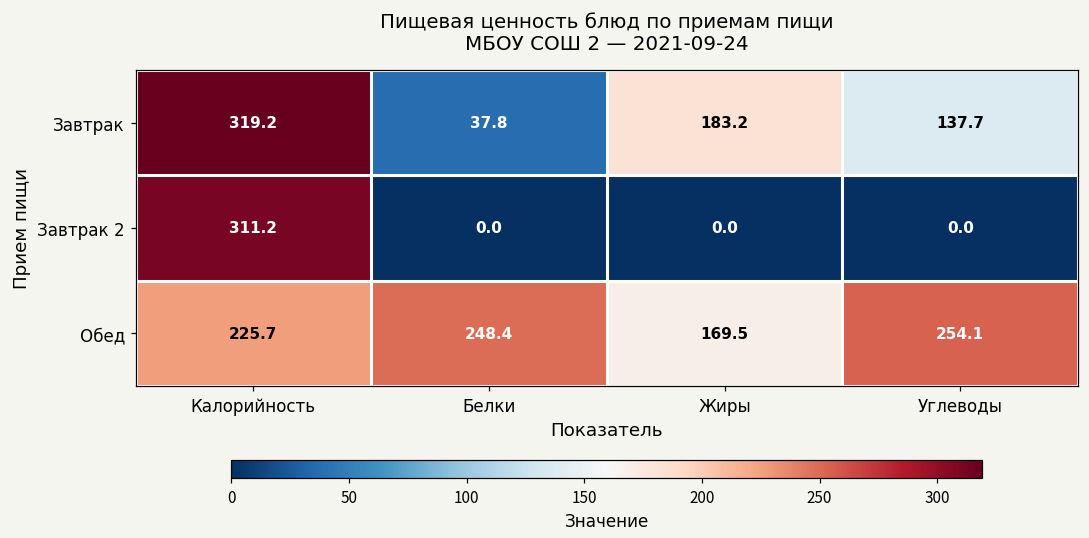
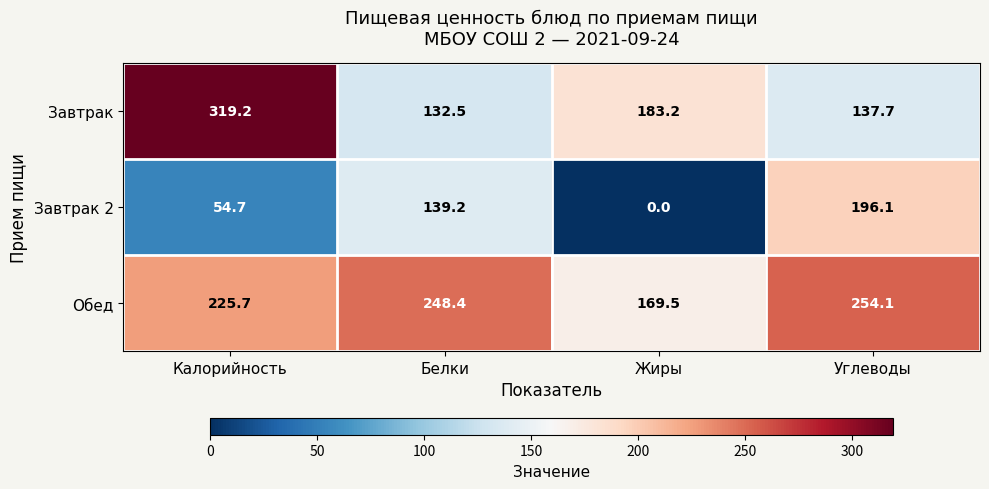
  {
    "Завтрак": {
      "Калорийность": 319.2,
-     "Белки": 37.8,
+     "Белки": 132.5,
      "Жиры": 183.2,
      "Углеводы": 137.7
    },
    "Завтрак 2": {
-     "Калорийность": 311.2,
-     "Белки": 0.0,
+     "Калорийность": 54.7,
+     "Белки": 139.2,
      "Жиры": 0.0,
-     "Углеводы": 0.0
+     "Углеводы": 196.1
    },
    "Обед": {
      "Калорийность": 225.7,
      "Белки": 248.4,
      "Жиры": 169.5,
      "Углеводы": 254.1
    }
  }
